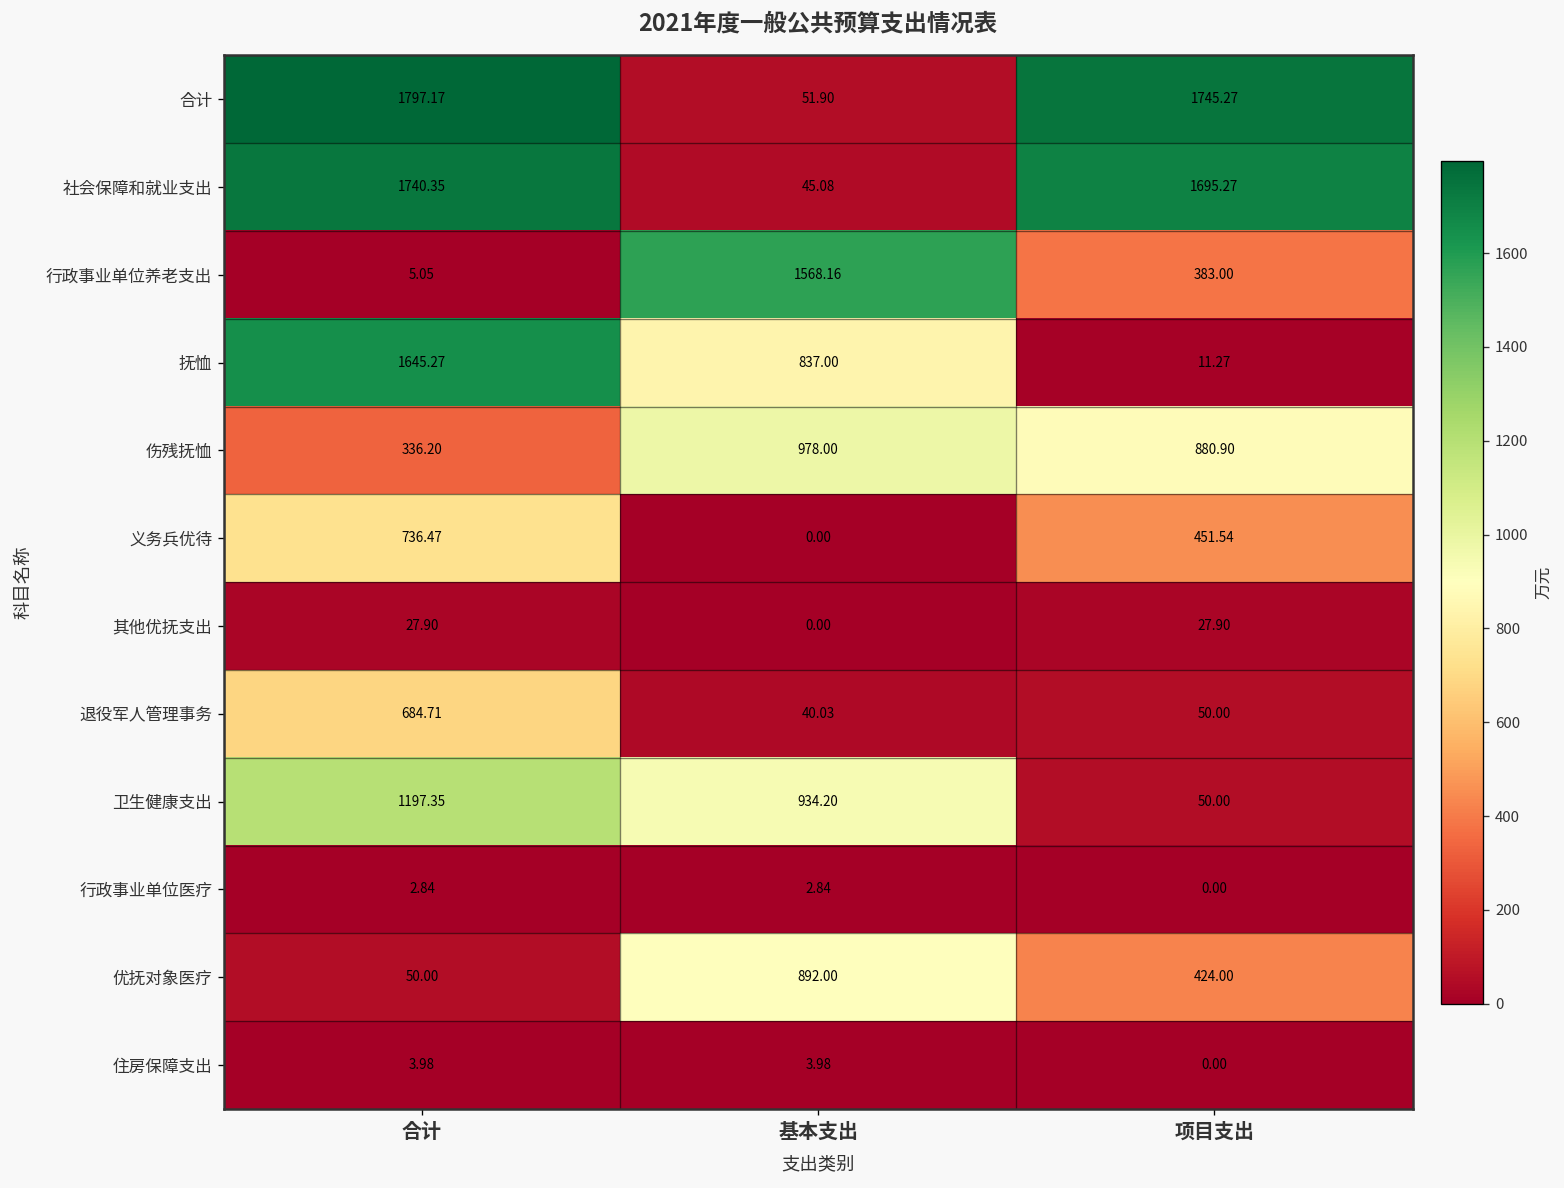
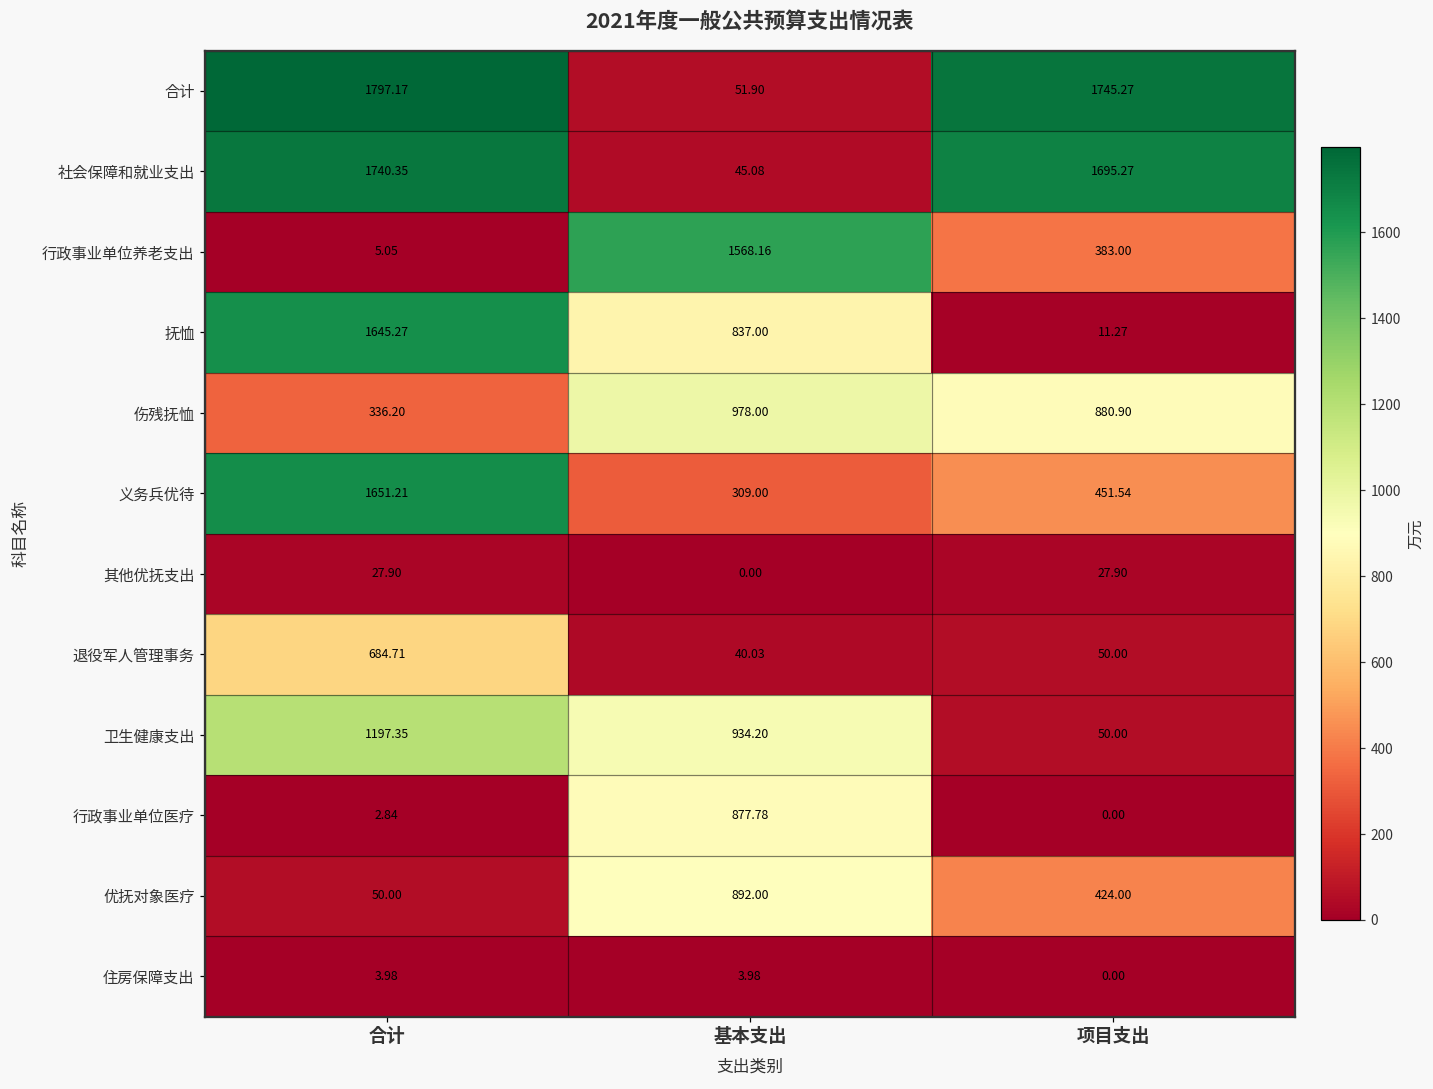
  {
    "合计": {
      "合计": 1797.17,
      "基本支出": 51.90,
      "项目支出": 1745.27
    },
    "社会保障和就业支出": {
      "合计": 1740.35,
      "基本支出": 45.08,
      "项目支出": 1695.27
    },
    "行政事业单位养老支出": {
      "合计": 5.05,
      "基本支出": 1568.16,
      "项目支出": 383.00
    },
    "抚恤": {
      "合计": 1645.27,
      "基本支出": 837.00,
      "项目支出": 11.27
    },
    "伤残抚恤": {
      "合计": 336.20,
      "基本支出": 978.00,
      "项目支出": 880.90
    },
    "义务兵优待": {
-     "合计": 736.47,
-     "基本支出": 0.00,
+     "合计": 1651.21,
+     "基本支出": 309.00,
      "项目支出": 451.54
    },
    "其他优抚支出": {
      "合计": 27.90,
      "基本支出": 0.00,
      "项目支出": 27.90
    },
    "退役军人管理事务": {
      "合计": 684.71,
      "基本支出": 40.03,
      "项目支出": 50.00
    },
    "卫生健康支出": {
      "合计": 1197.35,
      "基本支出": 934.20,
      "项目支出": 50.00
    },
    "行政事业单位医疗": {
      "合计": 2.84,
-     "基本支出": 2.84,
+     "基本支出": 877.78,
      "项目支出": 0.00
    },
    "优抚对象医疗": {
      "合计": 50.00,
      "基本支出": 892.00,
      "项目支出": 424.00
    },
    "住房保障支出": {
      "合计": 3.98,
      "基本支出": 3.98,
      "项目支出": 0.00
    }
  }
